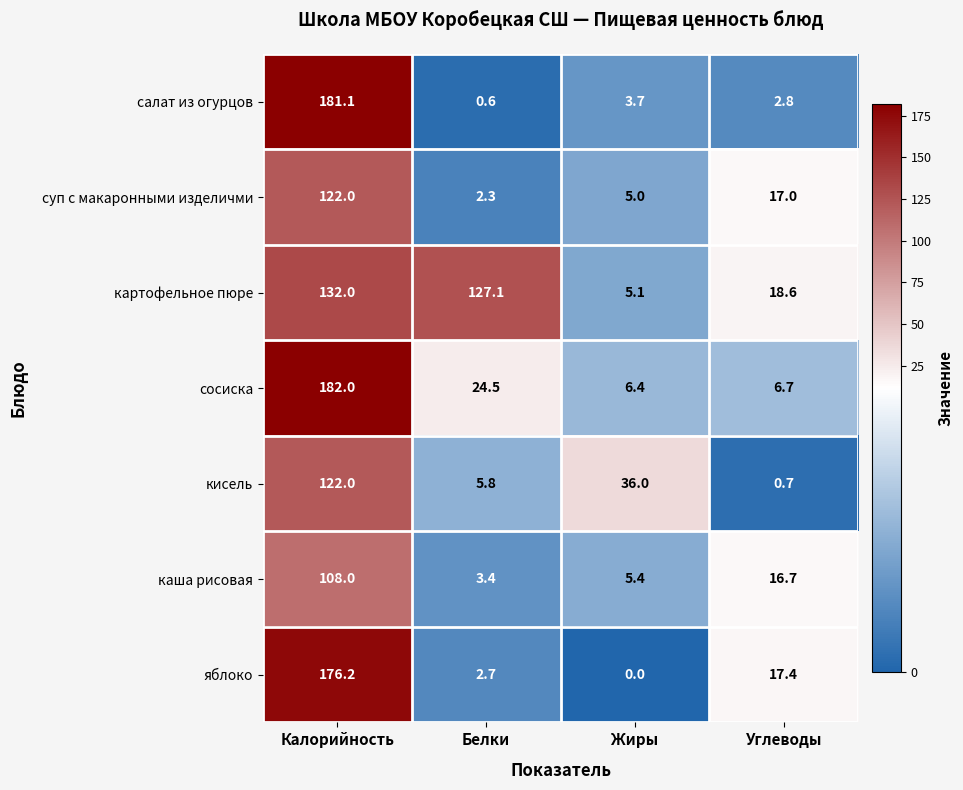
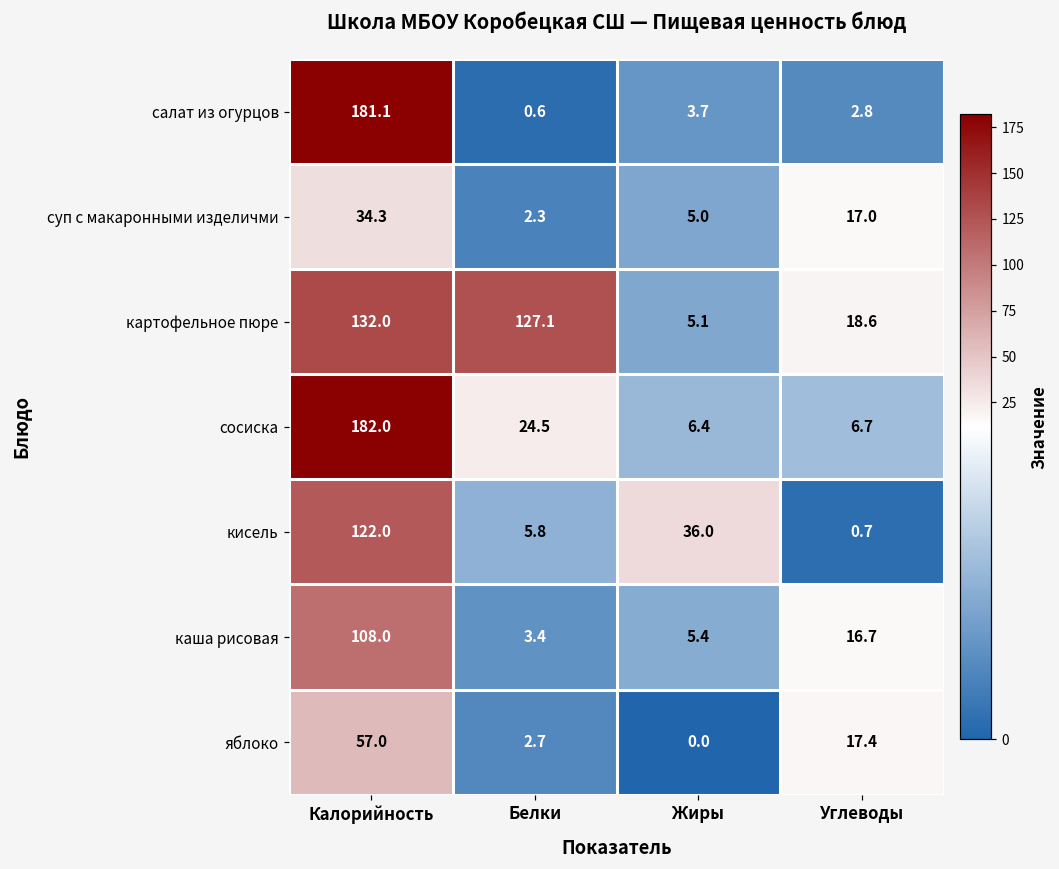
  {
    "салат из огурцов": {
      "Калорийность": 181.1,
      "Белки": 0.6,
      "Жиры": 3.7,
      "Углеводы": 2.8
    },
    "суп с макаронными изделичми": {
-     "Калорийность": 122.0,
+     "Калорийность": 34.3,
      "Белки": 2.3,
      "Жиры": 5.0,
      "Углеводы": 17.0
    },
    "картофельное пюре": {
      "Калорийность": 132.0,
      "Белки": 127.1,
      "Жиры": 5.1,
      "Углеводы": 18.6
    },
    "сосиска": {
      "Калорийность": 182.0,
      "Белки": 24.5,
      "Жиры": 6.4,
      "Углеводы": 6.7
    },
    "кисель": {
      "Калорийность": 122.0,
      "Белки": 5.8,
      "Жиры": 36.0,
      "Углеводы": 0.7
    },
    "каша рисовая": {
      "Калорийность": 108.0,
      "Белки": 3.4,
      "Жиры": 5.4,
      "Углеводы": 16.7
    },
    "яблоко": {
-     "Калорийность": 176.2,
+     "Калорийность": 57.0,
      "Белки": 2.7,
      "Жиры": 0.0,
      "Углеводы": 17.4
    }
  }
